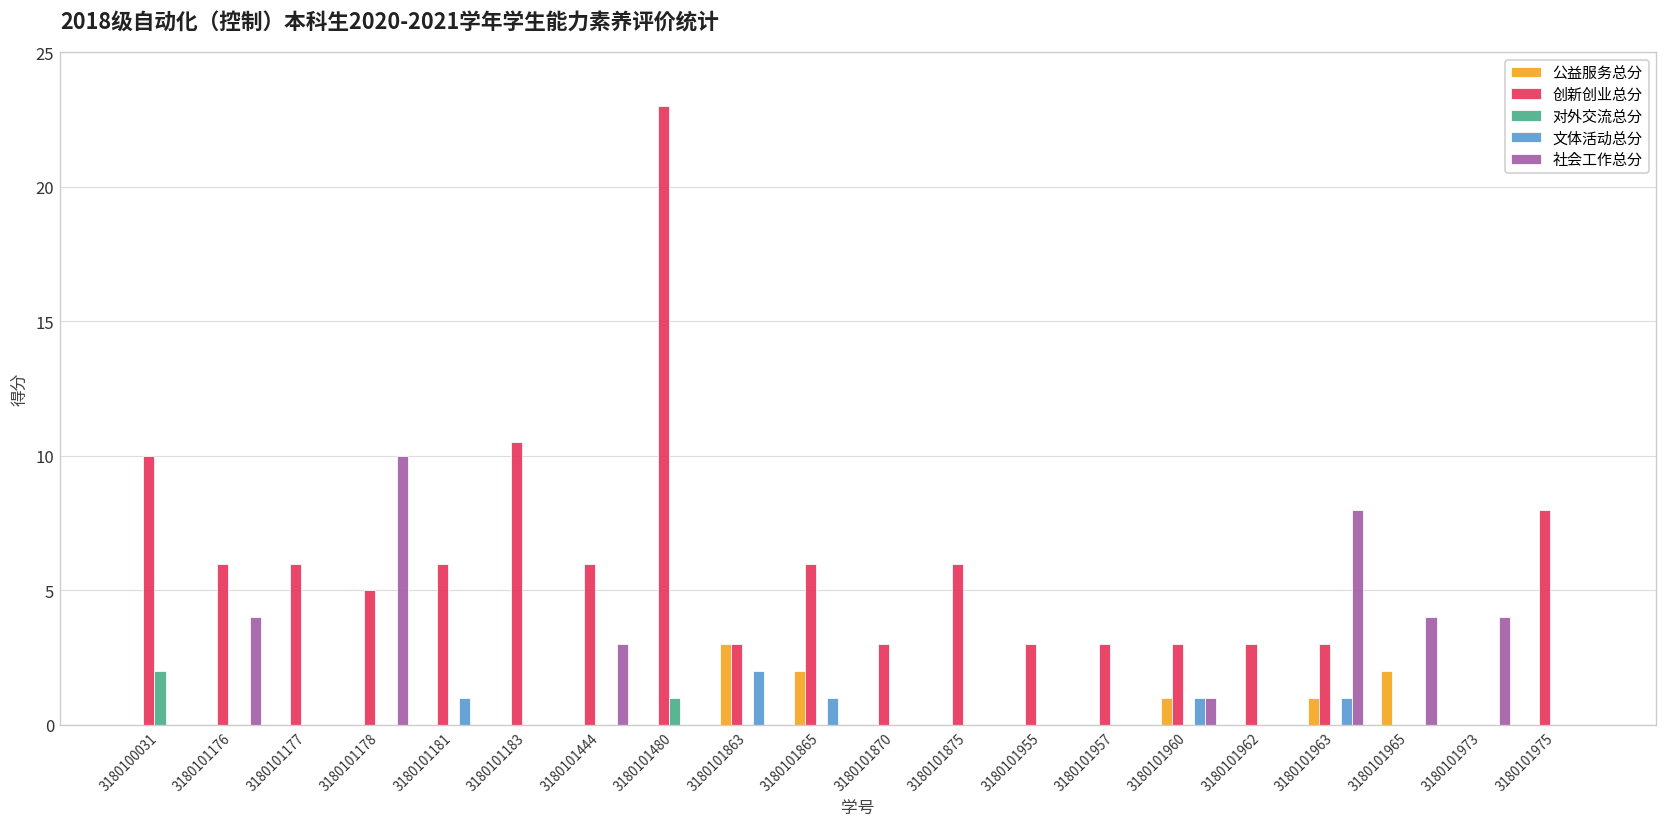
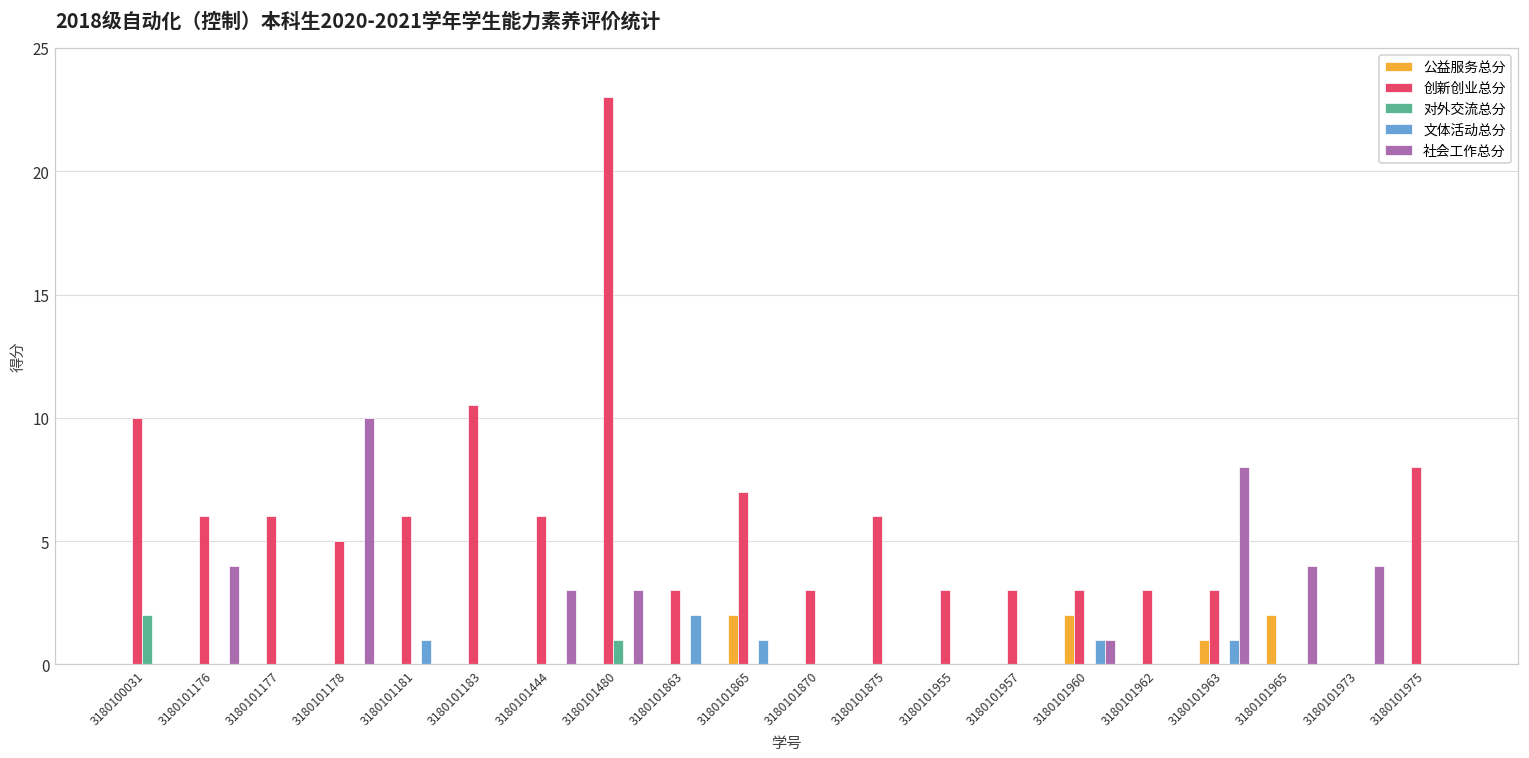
  {
    "公益服务总分": {
      "3180100031": 0,
      "3180101176": 0,
      "3180101177": 0,
      "3180101178": 0,
      "3180101181": 0,
      "3180101183": 0,
      "3180101444": 0,
      "3180101480": 0,
-     "3180101863": 3,
+     "3180101863": 0,
      "3180101865": 2,
      "3180101870": 0,
      "3180101875": 0,
      "3180101955": 0,
      "3180101957": 0,
-     "3180101960": 1,
+     "3180101960": 2,
      "3180101962": 0,
      "3180101963": 1,
      "3180101965": 2,
      "3180101973": 0,
      "3180101975": 0
    },
    "创新创业总分": {
      "3180100031": 10,
      "3180101176": 6,
      "3180101177": 6,
      "3180101178": 5,
      "3180101181": 6,
      "3180101183": 10.5,
      "3180101444": 6,
      "3180101480": 23,
      "3180101863": 3,
-     "3180101865": 6,
+     "3180101865": 7,
      "3180101870": 3,
      "3180101875": 6,
      "3180101955": 3,
      "3180101957": 3,
      "3180101960": 3,
      "3180101962": 3,
      "3180101963": 3,
      "3180101965": 0,
      "3180101973": 0,
      "3180101975": 8
    },
    "对外交流总分": {
      "3180100031": 2,
      "3180101176": 0,
      "3180101177": 0,
      "3180101178": 0,
      "3180101181": 0,
      "3180101183": 0,
      "3180101444": 0,
      "3180101480": 1,
      "3180101863": 0,
      "3180101865": 0,
      "3180101870": 0,
      "3180101875": 0,
      "3180101955": 0,
      "3180101957": 0,
      "3180101960": 0,
      "3180101962": 0,
      "3180101963": 0,
      "3180101965": 0,
      "3180101973": 0,
      "3180101975": 0
    },
    "文体活动总分": {
      "3180100031": 0,
      "3180101176": 0,
      "3180101177": 0,
      "3180101178": 0,
      "3180101181": 1,
      "3180101183": 0,
      "3180101444": 0,
      "3180101480": 0,
      "3180101863": 2,
      "3180101865": 1,
      "3180101870": 0,
      "3180101875": 0,
      "3180101955": 0,
      "3180101957": 0,
      "3180101960": 1,
      "3180101962": 0,
      "3180101963": 1,
      "3180101965": 0,
      "3180101973": 0,
      "3180101975": 0
    },
    "社会工作总分": {
      "3180100031": 0,
      "3180101176": 4,
      "3180101177": 0,
      "3180101178": 10,
      "3180101181": 0,
      "3180101183": 0,
      "3180101444": 3,
-     "3180101480": 0,
+     "3180101480": 3,
      "3180101863": 0,
      "3180101865": 0,
      "3180101870": 0,
      "3180101875": 0,
      "3180101955": 0,
      "3180101957": 0,
      "3180101960": 1,
      "3180101962": 0,
      "3180101963": 8,
      "3180101965": 4,
      "3180101973": 4,
      "3180101975": 0
    }
  }
